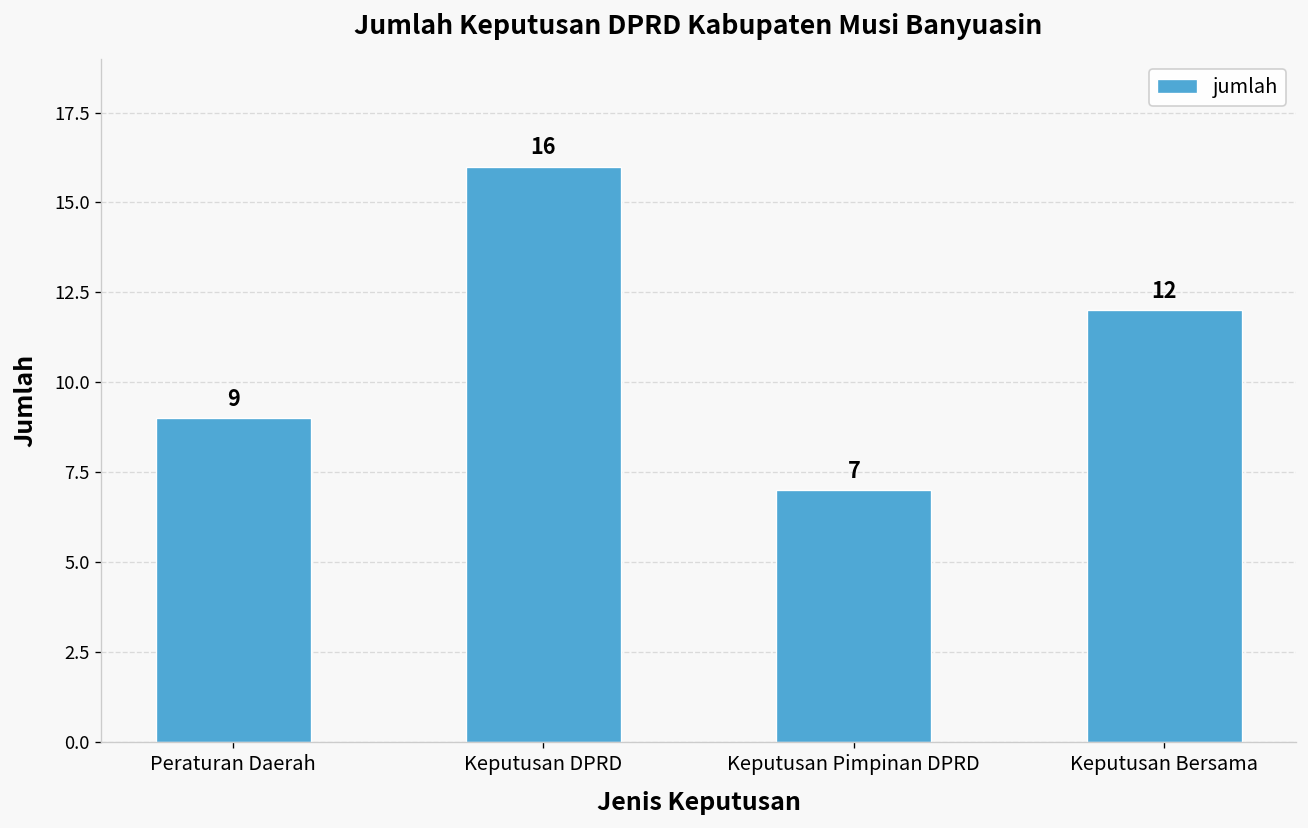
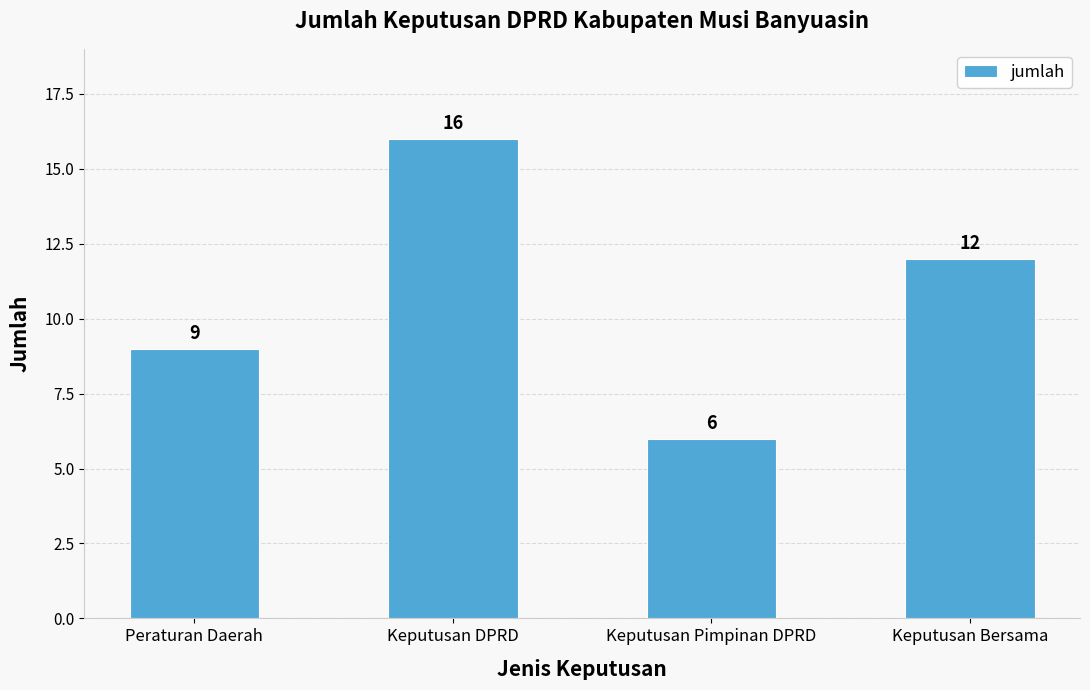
  {
    "Peraturan Daerah": 9,
    "Keputusan DPRD": 16,
-   "Keputusan Pimpinan DPRD": 7,
+   "Keputusan Pimpinan DPRD": 6,
    "Keputusan Bersama": 12
  }
